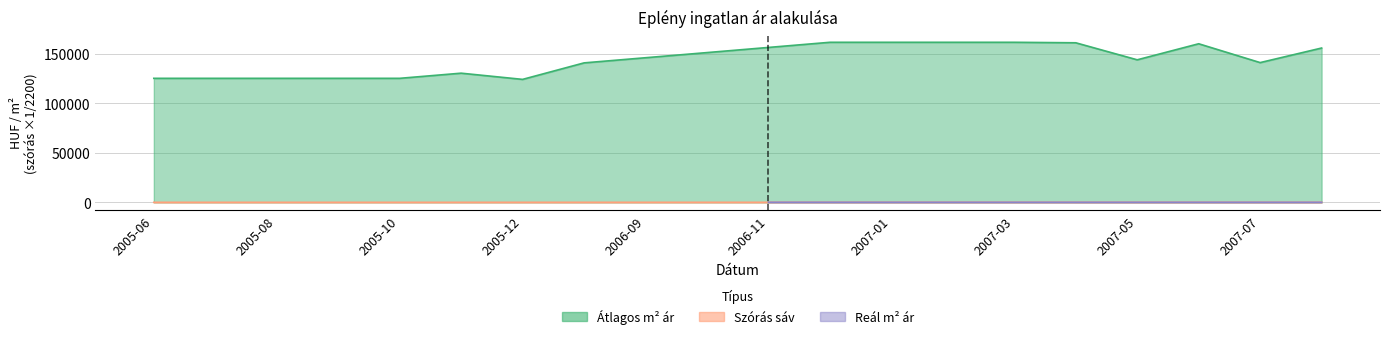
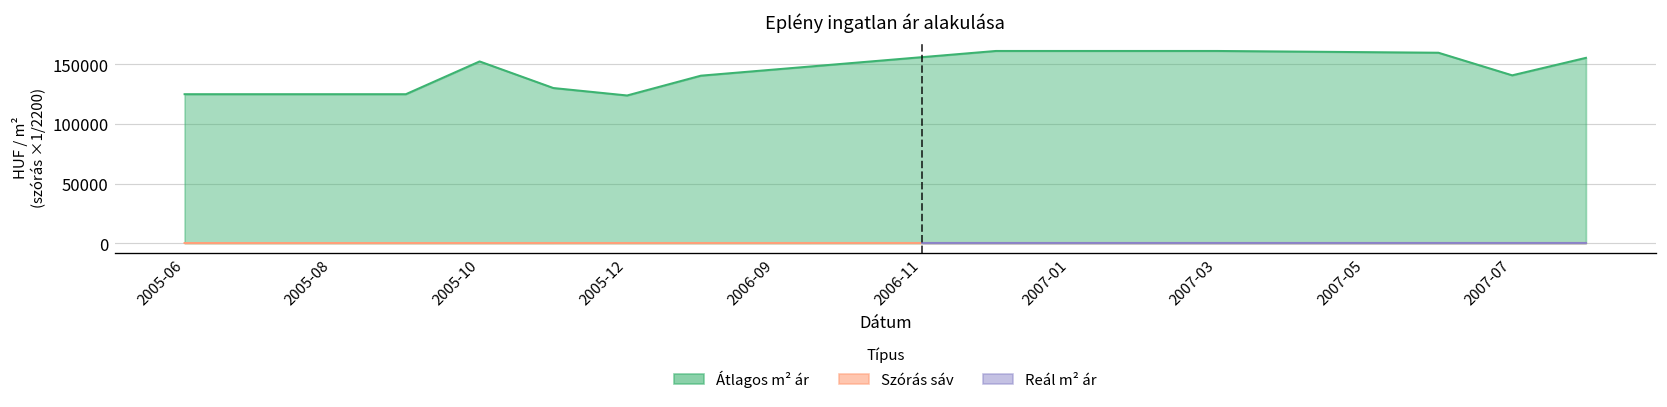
  {
    "Átlagos m² ár": {
      "2005-06": 130000,
      "2005-08": 130000,
-     "2005-10": 130000,
+     "2005-10": 150000,
      "2005-12": 120000,
      "2006-09": 150000,
      "2006-11": 160000,
      "2007-01": 160000,
      "2007-03": 160000,
-     "2007-05": 140000,
+     "2007-05": 160000,
      "2007-07": 140000
    },
    "Szórás sáv": {
      "2005-06": 0,
      "2005-08": 0,
      "2005-10": 0,
      "2005-12": 0,
      "2006-09": 0
    }
  }
